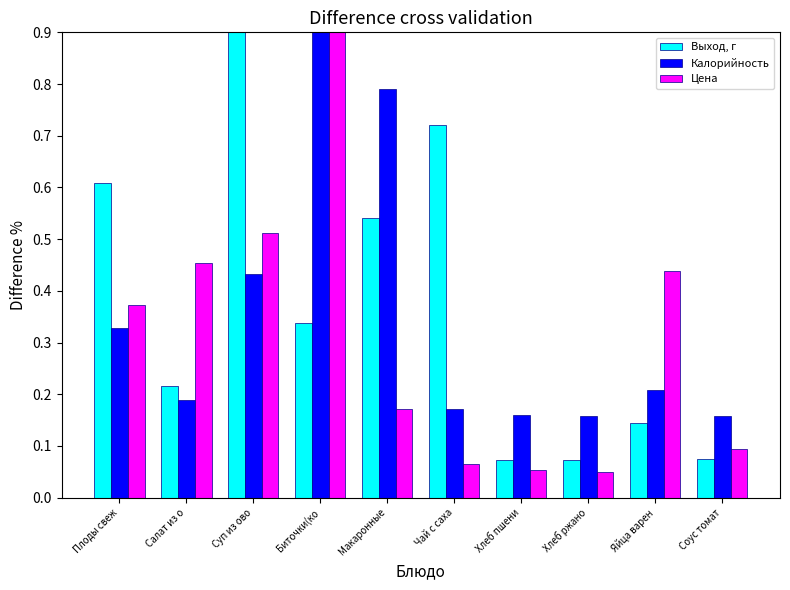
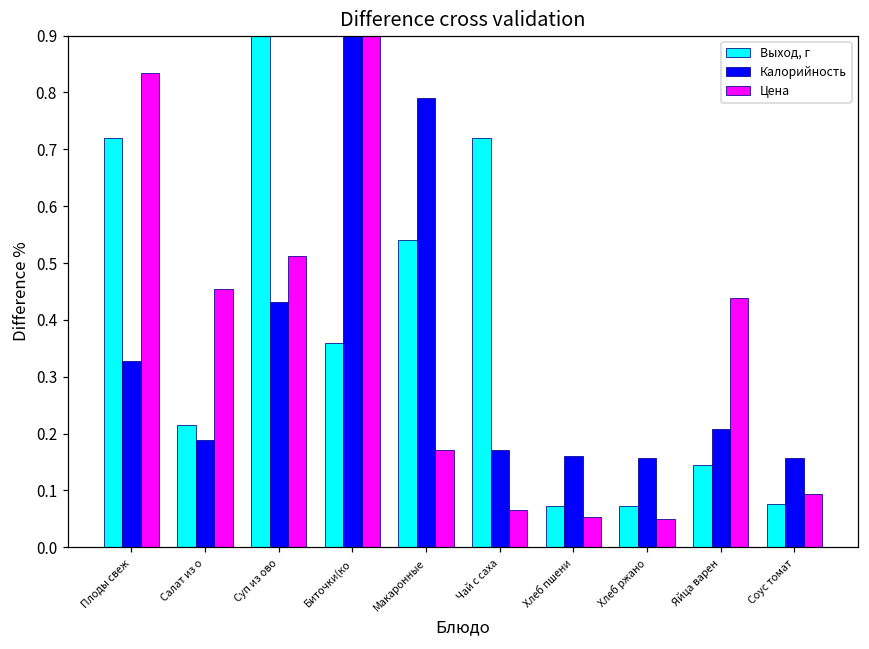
  {
    "Выход, г": {
-     "Плоды свеж": 0.61,
+     "Плоды свеж": 0.72,
      "Салат из о": 0.22,
      "Суп из ово": 0.90,
-     "Биточки(ко": 0.34,
+     "Биточки(ко": 0.36,
      "Макаронные": 0.54,
      "Чай с саха": 0.72,
      "Хлеб пшени": 0.07,
      "Хлеб ржано": 0.07,
      "Яйца варен": 0.14,
      "Соус томат": 0.08
    },
    "Калорийность": {
      "Плоды свеж": 0.33,
      "Салат из о": 0.19,
      "Суп из ово": 0.43,
      "Биточки(ко": 0.90,
      "Макаронные": 0.79,
      "Чай с саха": 0.17,
      "Хлеб пшени": 0.16,
      "Хлеб ржано": 0.16,
      "Яйца варен": 0.21,
      "Соус томат": 0.16
    },
    "Цена": {
-     "Плоды свеж": 0.37,
+     "Плоды свеж": 0.83,
      "Салат из о": 0.45,
      "Суп из ово": 0.51,
      "Биточки(ко": 0.90,
      "Макаронные": 0.17,
      "Чай с саха": 0.07,
      "Хлеб пшени": 0.05,
      "Хлеб ржано": 0.05,
      "Яйца варен": 0.44,
      "Соус томат": 0.09
    }
  }
